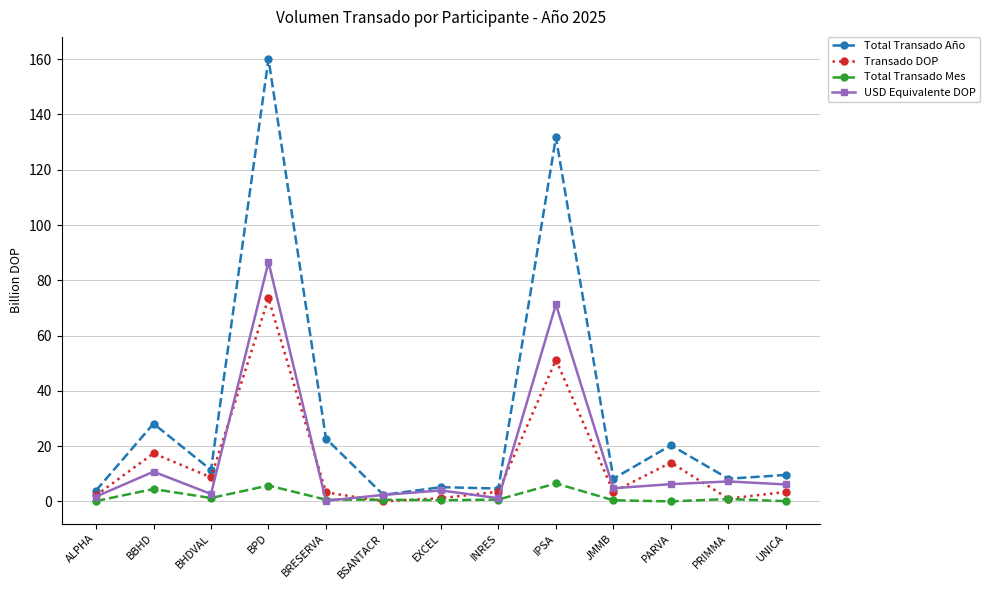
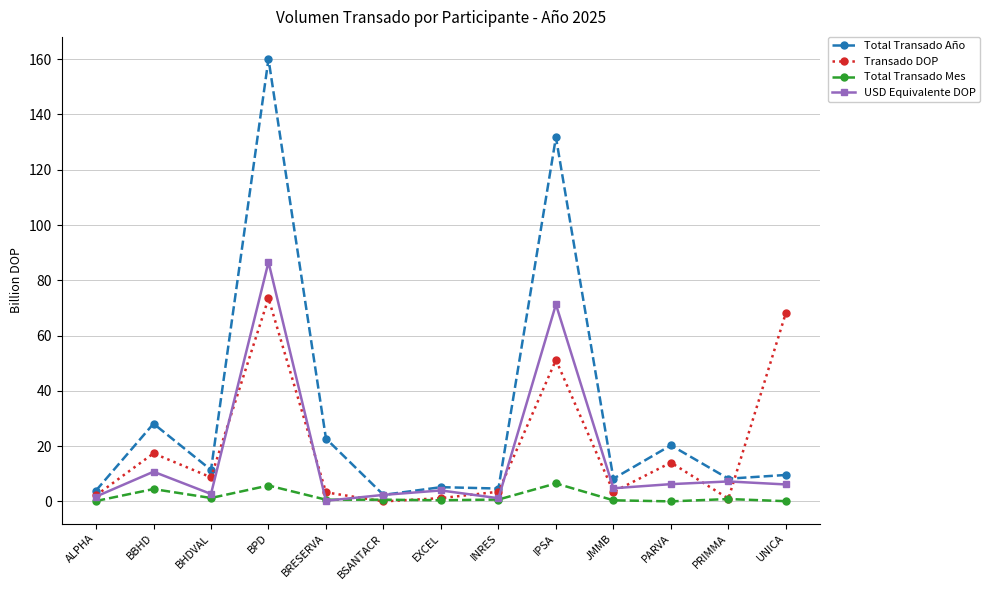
  {
    "Total Transado Año": {
      "ALPHA": 4,
      "BBHD": 28,
      "BHDVAL": 11,
      "BPD": 160,
      "BRESERVA": 23,
      "EXCEL": 5,
      "INRES": 5,
      "IPSA": 132,
      "JMMB": 8,
      "PARVA": 20,
      "PRIMMA": 8,
      "UNICA": 10
    },
    "Transado DOP": {
      "BBHD": 17,
      "BHDVAL": 9,
      "BPD": 73,
      "BRESERVA": 3,
      "INRES": 4,
      "IPSA": 51,
      "JMMB": 3,
      "PARVA": 14,
-     "UNICA": 3
+     "UNICA": 68
    },
    "Total Transado Mes": {
      "ALPHA": 0,
      "BBHD": 4,
      "BHDVAL": 1,
      "BPD": 6,
      "IPSA": 7,
      "JMMB": 0,
      "PARVA": 0,
      "UNICA": 0
    },
    "USD Equivalente DOP": {
      "BBHD": 11,
      "BHDVAL": 3,
      "BPD": 87,
      "EXCEL": 4,
      "IPSA": 71,
      "JMMB": 5,
      "PARVA": 6,
      "PRIMMA": 7,
      "UNICA": 6
    }
  }
